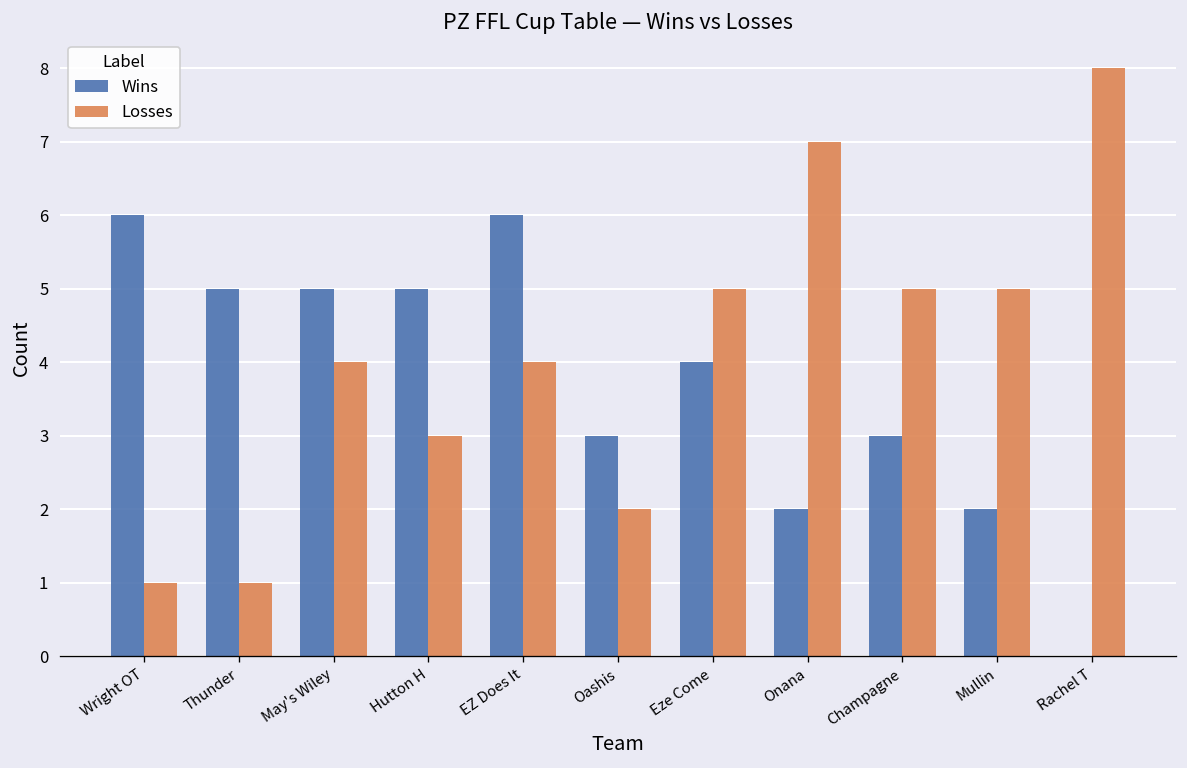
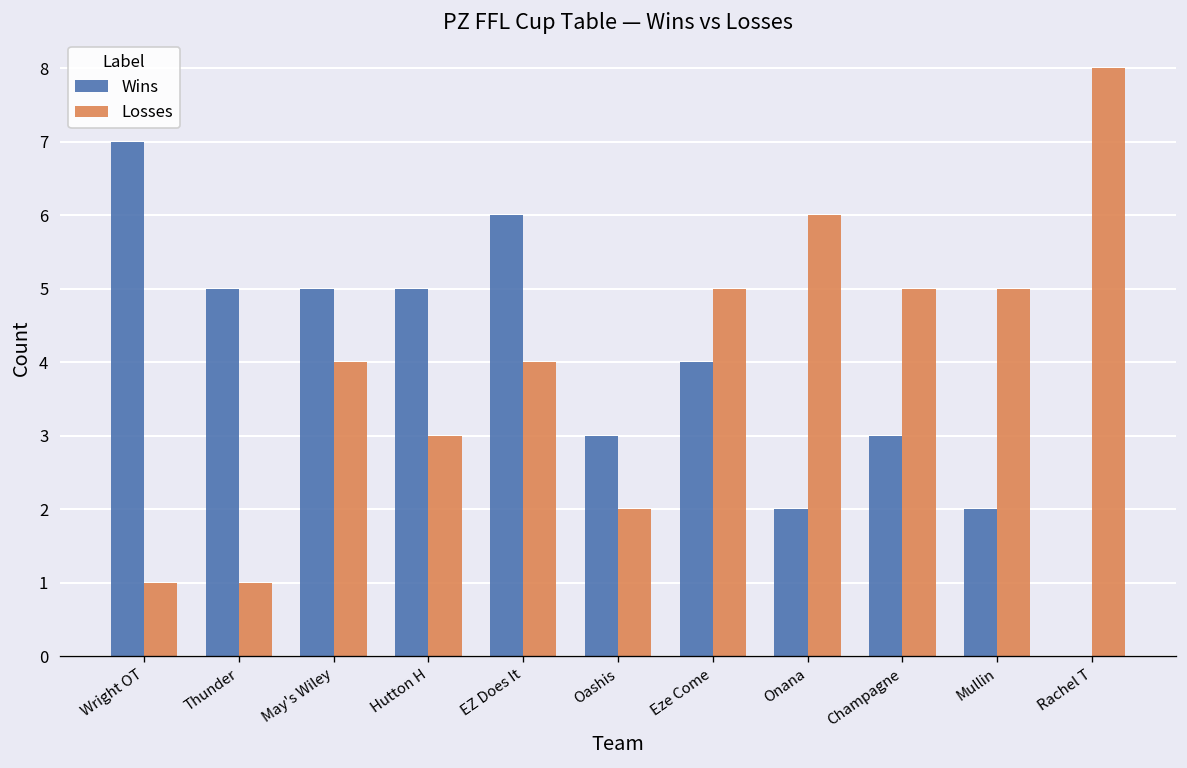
  {
    "Wins": {
-     "Wright OT": 6,
+     "Wright OT": 7,
      "Thunder": 5,
      "May's Wiley": 5,
      "Hutton H": 5,
      "EZ Does It": 6,
      "Oashis": 3,
      "Eze Come": 4,
      "Onana": 2,
      "Champagne": 3,
      "Mullin": 2,
      "Rachel T": 0
    },
    "Losses": {
      "Wright OT": 1,
      "Thunder": 1,
      "May's Wiley": 4,
      "Hutton H": 3,
      "EZ Does It": 4,
      "Oashis": 2,
      "Eze Come": 5,
-     "Onana": 7,
+     "Onana": 6,
      "Champagne": 5,
      "Mullin": 5,
      "Rachel T": 8
    }
  }
